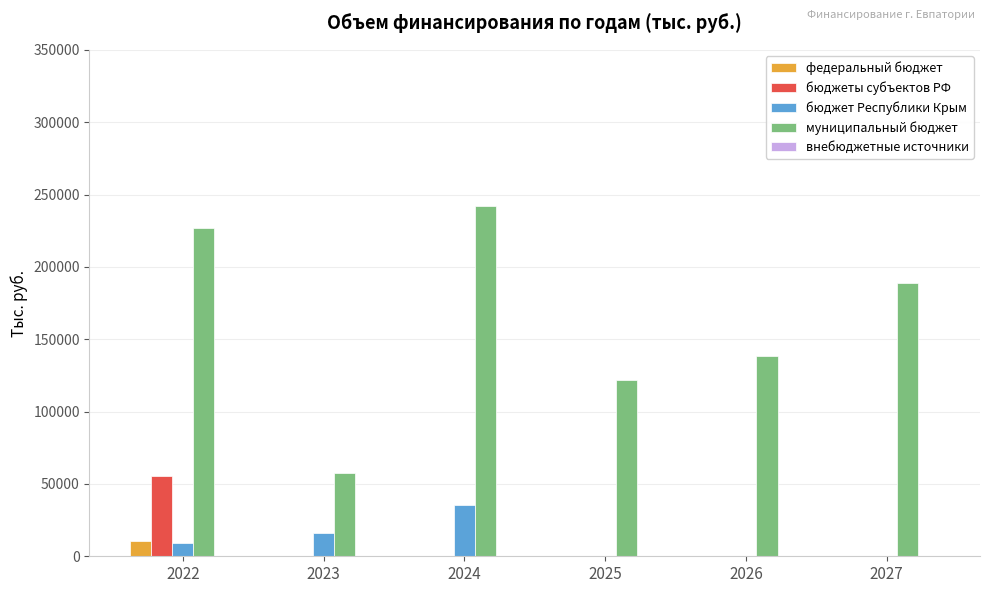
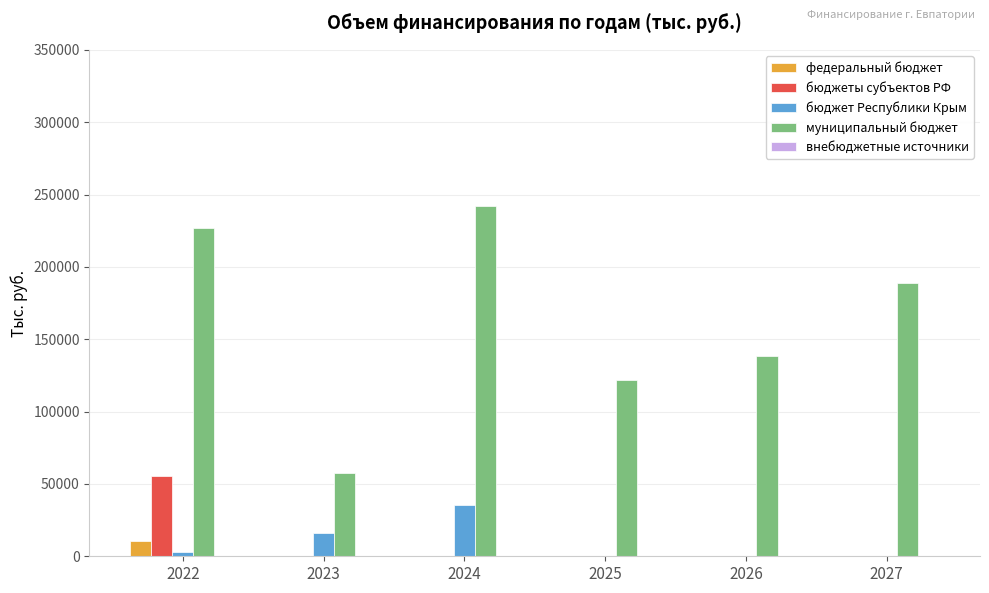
  {
    "федеральный бюджет": {
      "2022": 11000,
      "2023": 0,
      "2024": 0,
      "2025": 0,
      "2026": 0,
      "2027": 0
    },
    "бюджеты субъектов РФ": {
      "2022": 55000,
      "2023": 0,
      "2024": 0,
      "2025": 0,
      "2026": 0,
      "2027": 0
    },
    "бюджет Республики Крым": {
-     "2022": 9000,
+     "2022": 3000,
      "2023": 16000,
      "2024": 35000,
      "2025": 0,
      "2026": 0,
      "2027": 0
    },
    "муниципальный бюджет": {
      "2022": 227000,
      "2023": 57000,
      "2024": 242000,
      "2025": 122000,
      "2026": 138000,
      "2027": 189000
    },
    "внебюджетные источники": {
      "2022": 0,
      "2023": 0,
      "2024": 0,
      "2025": 0,
      "2026": 0,
      "2027": 0
    }
  }
